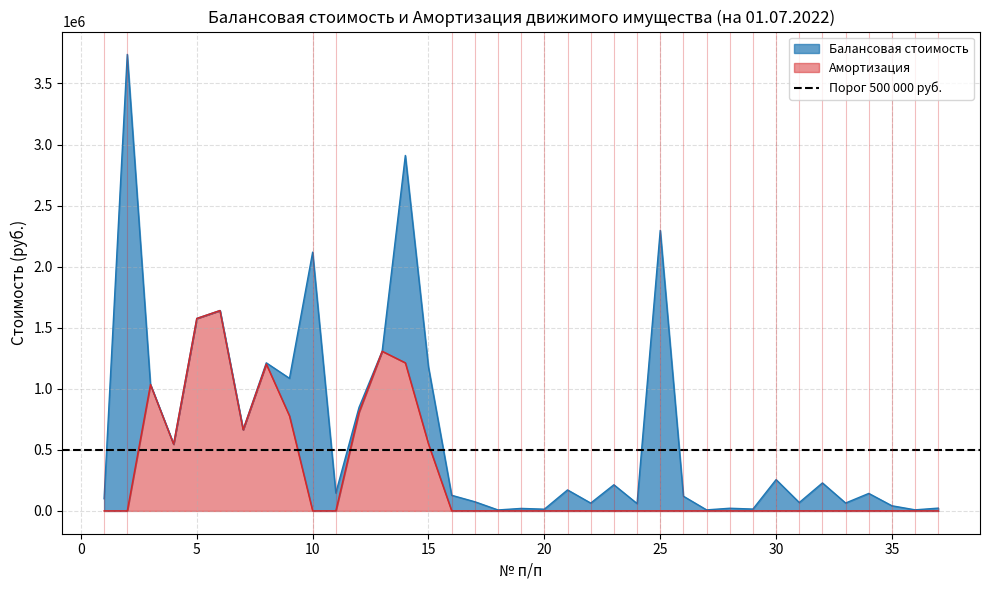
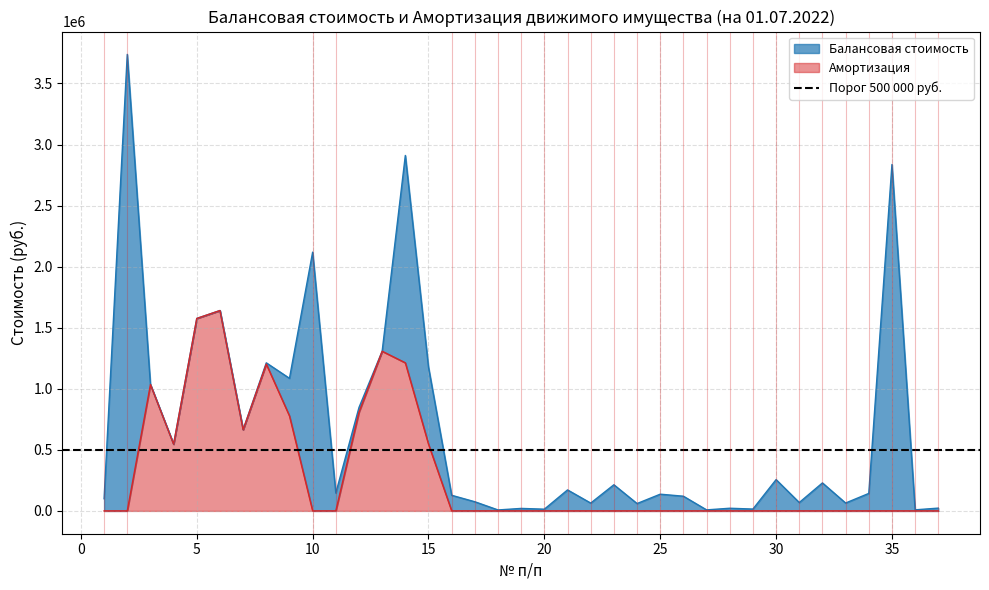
  {
    "Балансовая стоимость": {
      "10": 2120000,
      "15": 1180000,
-     "25": 2300000,
+     "25": 140000,
      "30": 260000,
-     "35": 40000
+     "35": 2840000
    },
    "Амортизация": {
      "10": 0,
      "15": 550000,
      "25": 0,
      "30": 0,
      "35": 0
    }
  }
